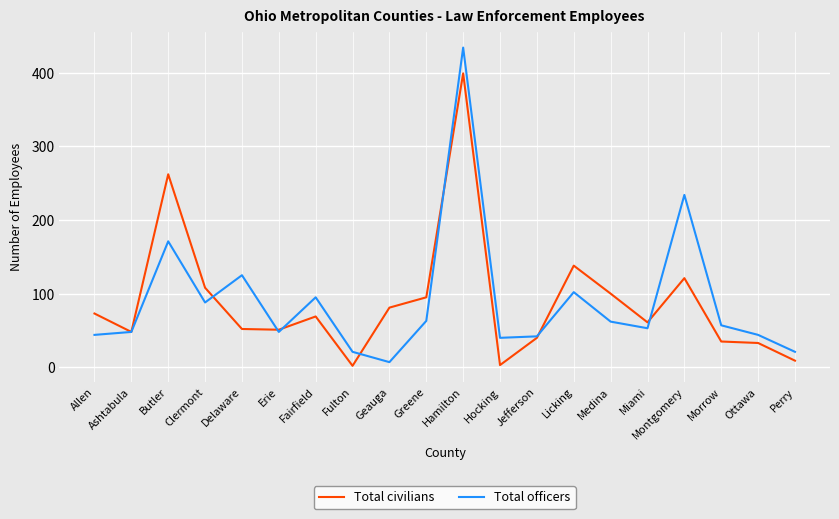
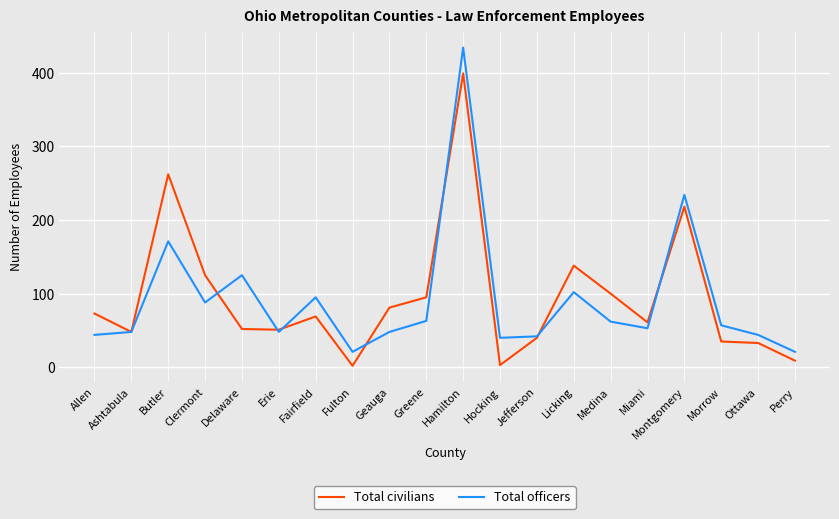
  {
    "Total civilians": {
      "Allen": 70,
      "Butler": 260,
-     "Clermont": 110,
+     "Clermont": 130,
      "Delaware": 50,
      "Fairfield": 70,
      "Fulton": 0,
      "Geauga": 80,
      "Greene": 100,
      "Hamilton": 400,
      "Hocking": 0,
      "Licking": 140,
      "Medina": 100,
      "Miami": 60,
-     "Montgomery": 120,
+     "Montgomery": 220,
      "Morrow": 40,
      "Ottawa": 30,
      "Perry": 10
    },
    "Total officers": {
      "Allen": 40,
      "Butler": 170,
      "Clermont": 90,
      "Delaware": 130,
      "Fairfield": 100,
      "Fulton": 20,
-     "Geauga": 10,
+     "Geauga": 50,
      "Greene": 60,
      "Hamilton": 430,
      "Hocking": 40,
      "Licking": 100,
      "Medina": 60,
      "Miami": 50,
      "Montgomery": 230,
      "Morrow": 60,
      "Ottawa": 40,
      "Perry": 20
    }
  }
